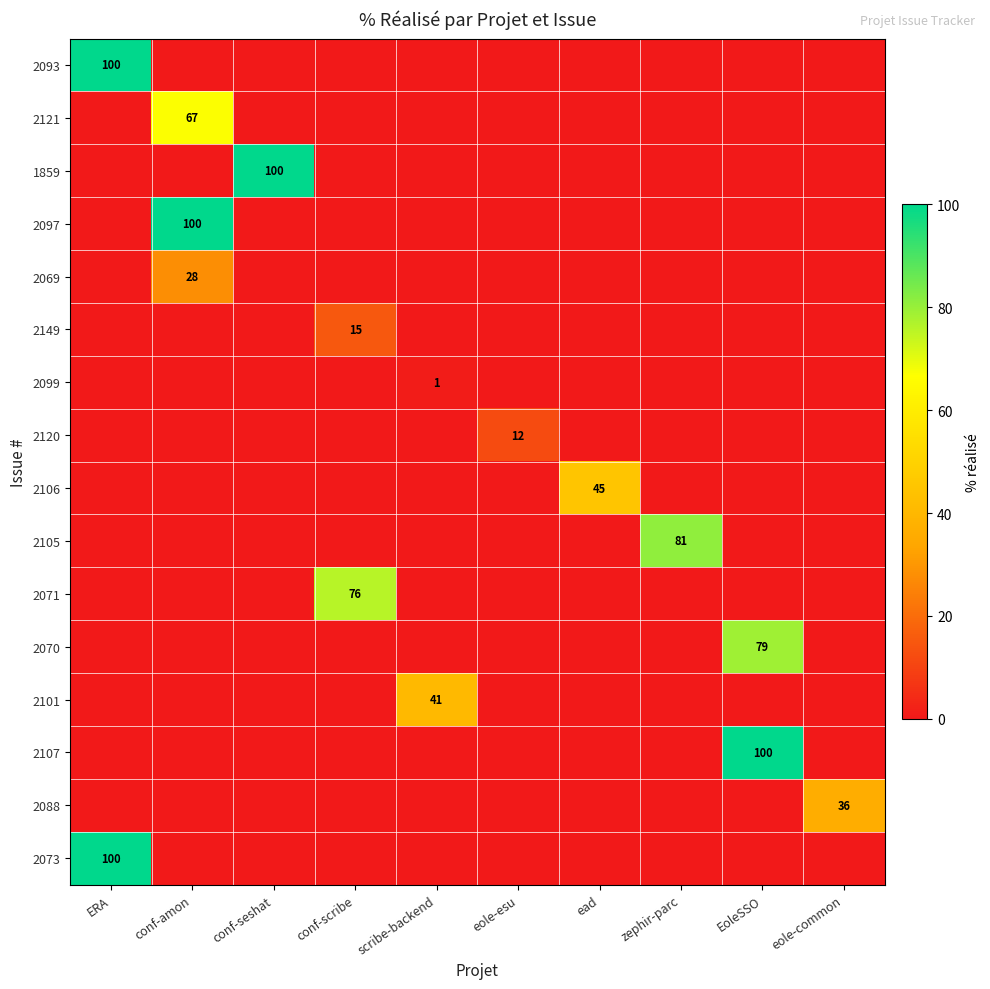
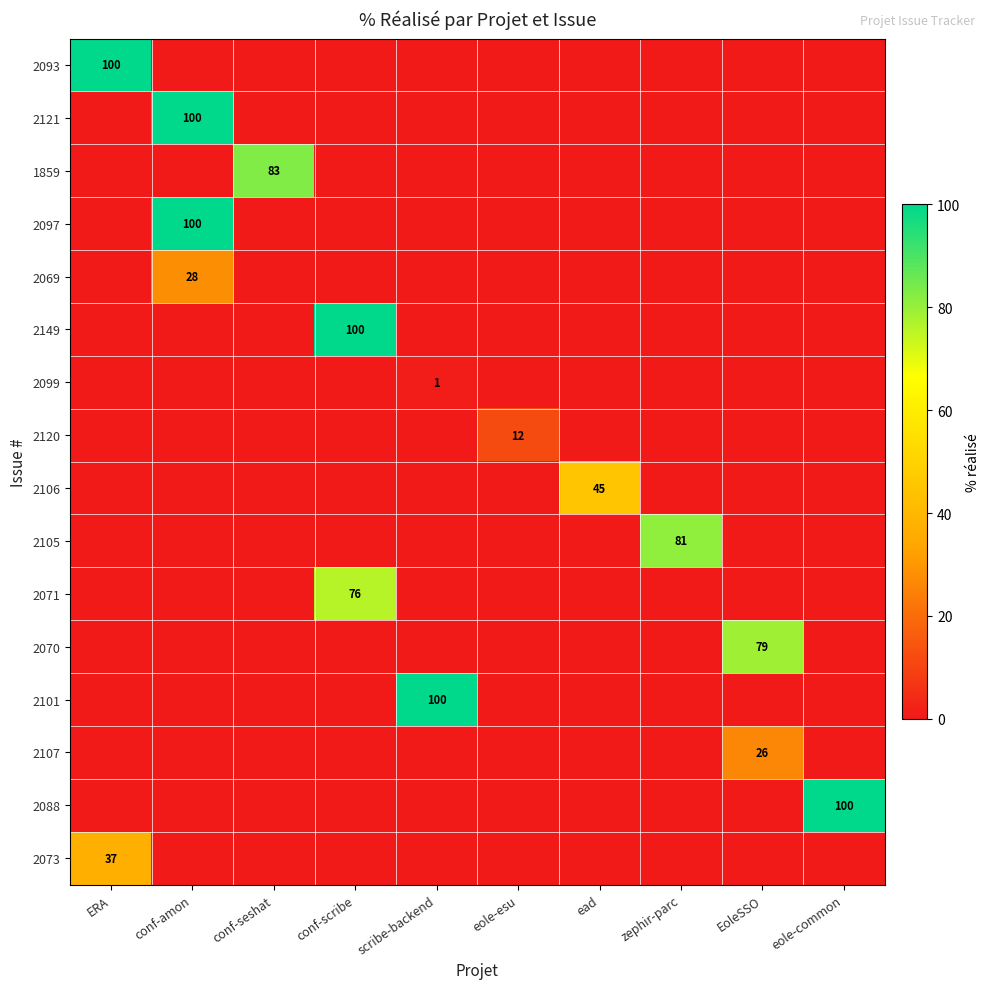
  {
    "2093": {
      "ERA": 100
    },
    "2121": {
-     "conf-amon": 67
+     "conf-amon": 100
    },
    "1859": {
-     "conf-seshat": 100
+     "conf-seshat": 83
    },
    "2097": {
      "conf-amon": 100
    },
    "2069": {
      "conf-amon": 28
    },
    "2149": {
-     "conf-scribe": 15
+     "conf-scribe": 100
    },
    "2099": {
      "scribe-backend": 1
    },
    "2120": {
      "eole-esu": 12
    },
    "2106": {
      "ead": 45
    },
    "2105": {
      "zephir-parc": 81
    },
    "2071": {
      "conf-scribe": 76
    },
    "2070": {
      "EoleSSO": 79
    },
    "2101": {
-     "scribe-backend": 41
+     "scribe-backend": 100
    },
    "2107": {
-     "EoleSSO": 100
+     "EoleSSO": 26
    },
    "2088": {
-     "eole-common": 36
+     "eole-common": 100
    },
    "2073": {
-     "ERA": 100
+     "ERA": 37
    }
  }
